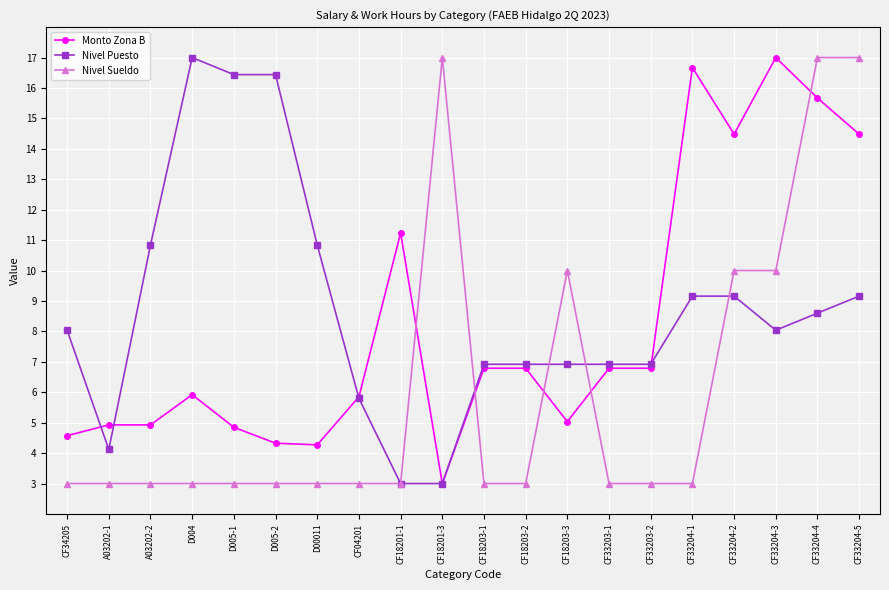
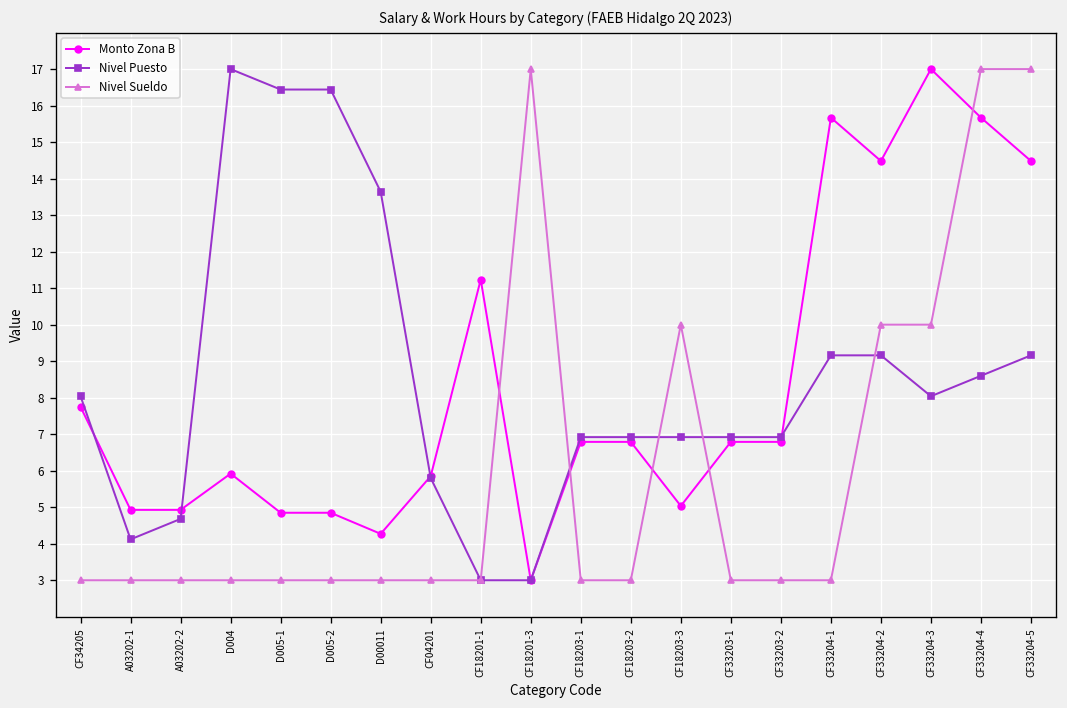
  {
    "Monto Zona B": {
-     "CF34205": 4.6,
+     "CF34205": 7.7,
      "A03202-1": 4.9,
      "A03202-2": 4.9,
      "D004": 5.9,
      "D005-1": 4.8,
-     "D005-2": 4.3,
+     "D005-2": 4.8,
      "D00011": 4.3,
      "CF18201-1": 11.2,
      "CF18203-1": 6.8,
      "CF18203-2": 6.8,
      "CF18203-3": 5.0,
      "CF33203-1": 6.8,
      "CF33203-2": 6.8,
-     "CF33204-1": 16.7,
+     "CF33204-1": 15.7,
      "CF33204-2": 14.5,
      "CF33204-3": 17.0,
      "CF33204-4": 15.7,
      "CF33204-5": 14.5
    },
    "Nivel Puesto": {
      "CF34205": 8.0,
      "A03202-1": 4.1,
-     "A03202-2": 10.8,
+     "A03202-2": 4.7,
      "D004": 17.0,
      "D005-1": 16.4,
      "D005-2": 16.4,
-     "D00011": 10.8,
+     "D00011": 13.6,
      "CF18203-1": 6.9,
      "CF18203-2": 6.9,
      "CF18203-3": 6.9,
      "CF33203-1": 6.9,
      "CF33203-2": 6.9,
      "CF33204-1": 9.2,
      "CF33204-2": 9.2,
      "CF33204-3": 8.0,
      "CF33204-4": 8.6,
      "CF33204-5": 9.2
    },
    "Nivel Sueldo": {
      "CF34205": 3.0,
      "A03202-1": 3.0,
      "A03202-2": 3.0,
      "D004": 3.0,
      "D005-1": 3.0,
      "D005-2": 3.0,
      "D00011": 3.0,
      "CF04201": 3.0,
      "CF18201-3": 17.0,
      "CF18203-1": 3.0,
      "CF18203-2": 3.0,
      "CF18203-3": 10.0,
      "CF33203-1": 3.0,
      "CF33203-2": 3.0,
      "CF33204-1": 3.0,
      "CF33204-2": 10.0,
      "CF33204-3": 10.0,
      "CF33204-4": 17.0,
      "CF33204-5": 17.0
    }
  }
